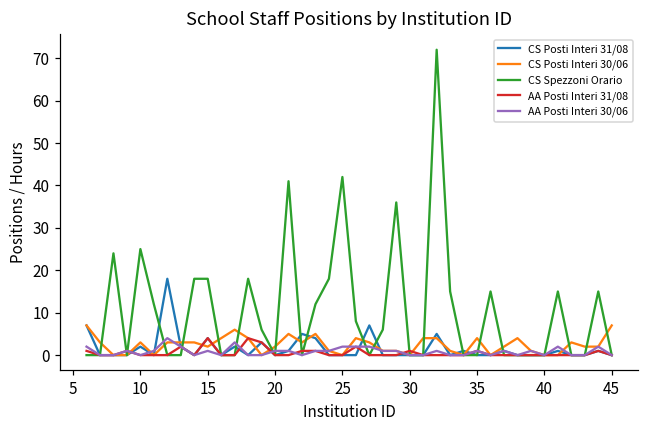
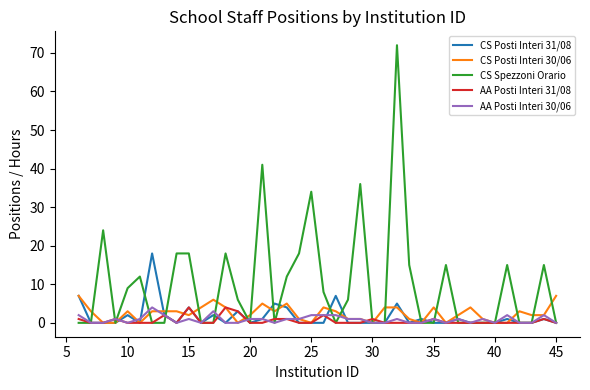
  {
    "CS Posti Interi 31/08": {
      "10": 2
    },
    "CS Posti Interi 30/06": {
      "10": 3,
      "15": 2,
      "20": 2,
      "35": 4,
      "45": 7
    },
    "CS Spezzoni Orario": {
-     "10": 25,
+     "10": 9,
      "15": 18,
-     "25": 42
+     "25": 34
    },
    "AA Posti Interi 31/08": {
      "30": 1
    },
    "AA Posti Interi 30/06": {
      "15": 1,
      "20": 1,
      "25": 2
    }
  }
